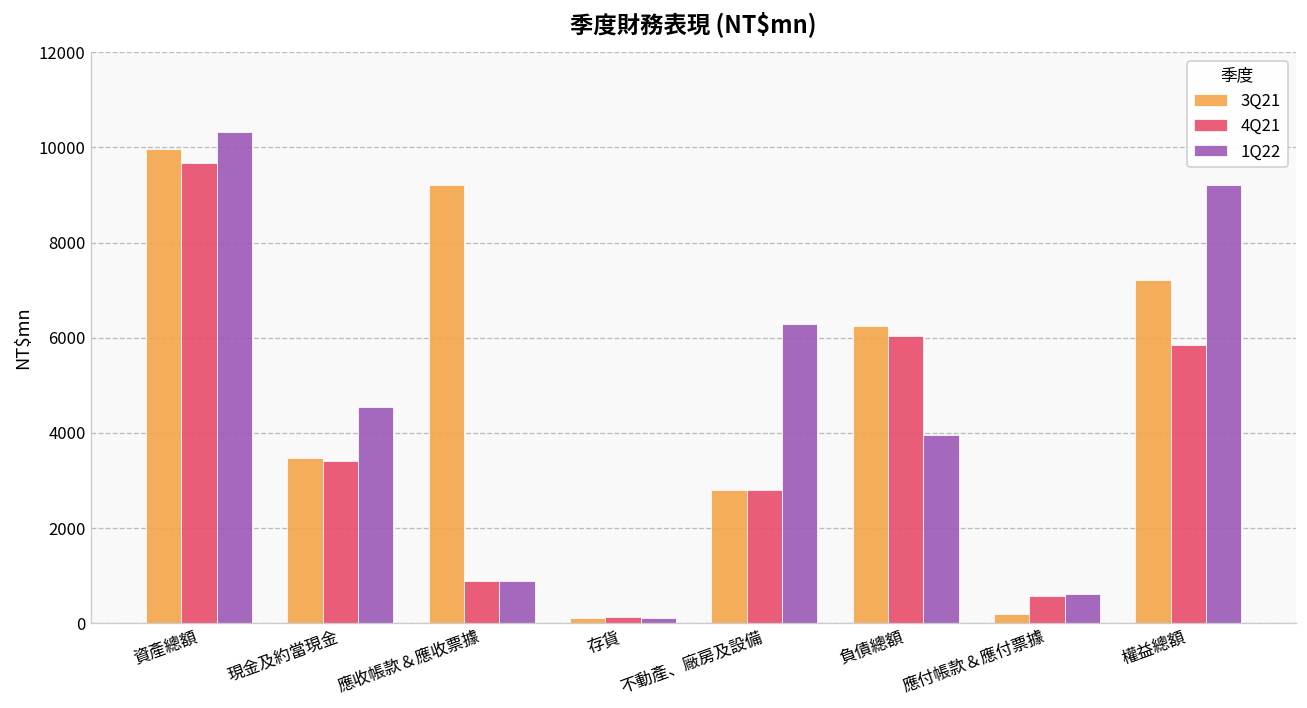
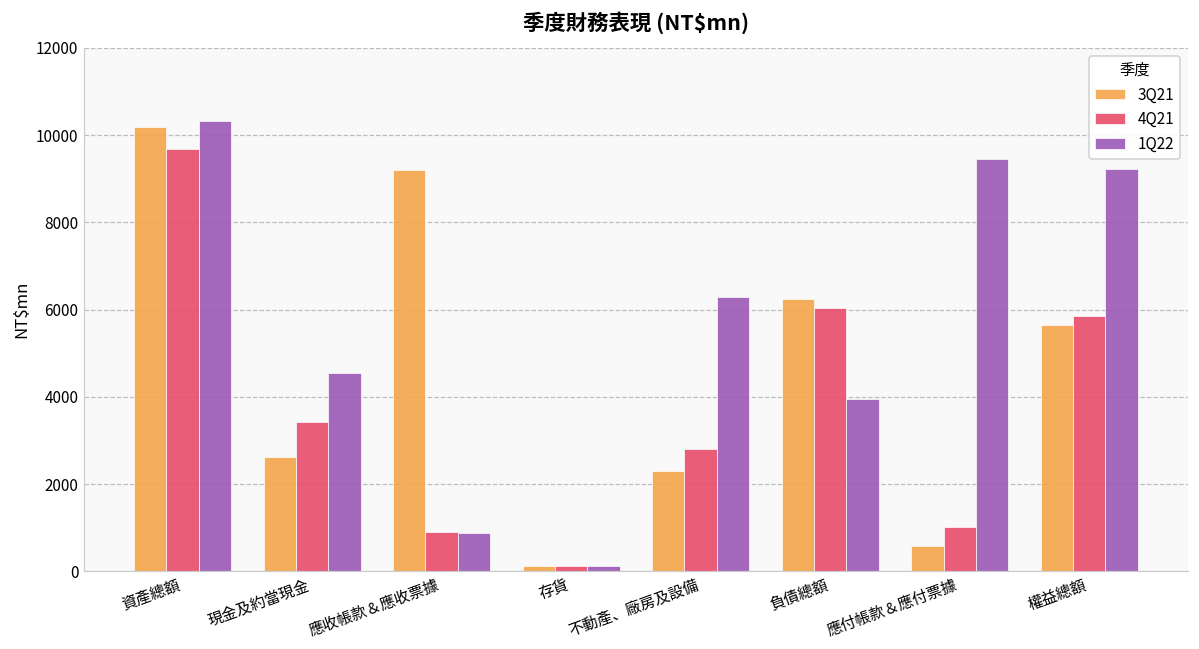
  {
    "3Q21": {
-     "資產總額": 10000,
-     "現金及約當現金": 3500,
+     "資產總額": 10200,
+     "現金及約當現金": 2600,
      "應收帳款＆應收票據": 9200,
      "存貨": 100,
-     "不動產、廠房及設備": 2800,
+     "不動產、廠房及設備": 2300,
      "負債總額": 6300,
-     "應付帳款＆應付票據": 200,
-     "權益總額": 7200
+     "應付帳款＆應付票據": 600,
+     "權益總額": 5600
    },
    "4Q21": {
      "資產總額": 9700,
      "現金及約當現金": 3400,
      "應收帳款＆應收票據": 900,
      "存貨": 100,
      "不動產、廠房及設備": 2800,
      "負債總額": 6000,
-     "應付帳款＆應付票據": 600,
+     "應付帳款＆應付票據": 1000,
      "權益總額": 5900
    },
    "1Q22": {
      "資產總額": 10300,
      "現金及約當現金": 4500,
      "應收帳款＆應收票據": 900,
      "存貨": 100,
      "不動產、廠房及設備": 6300,
      "負債總額": 4000,
-     "應付帳款＆應付票據": 600,
+     "應付帳款＆應付票據": 9500,
      "權益總額": 9200
    }
  }
